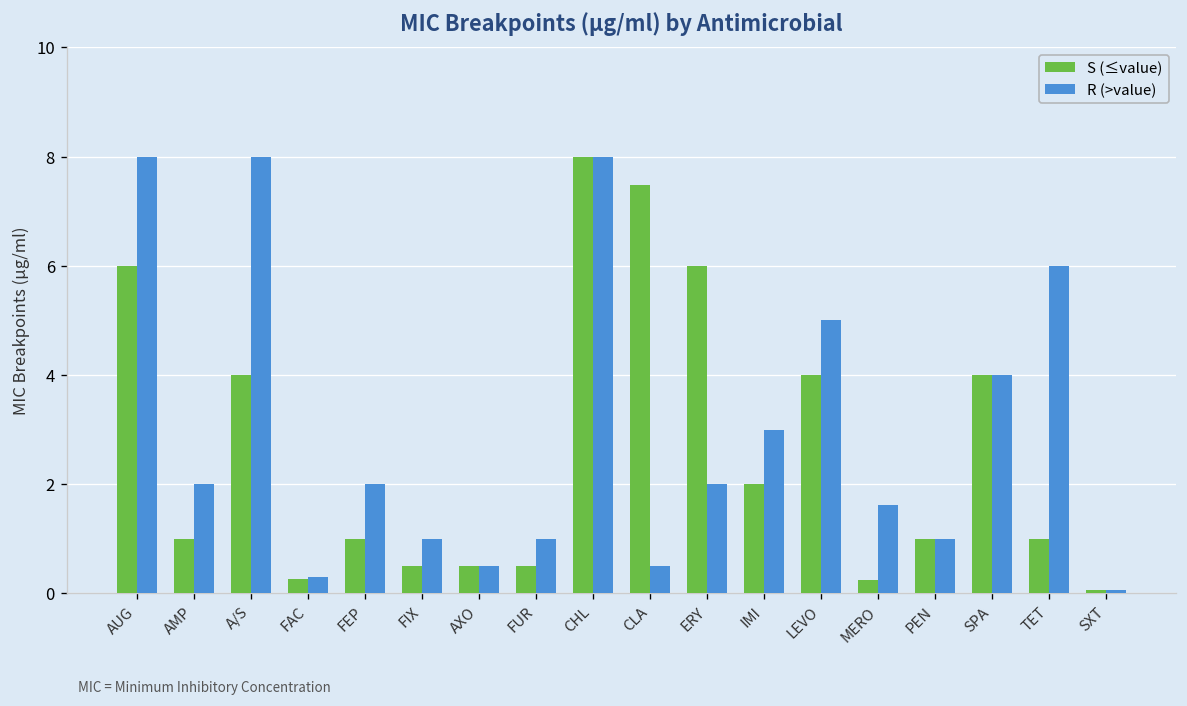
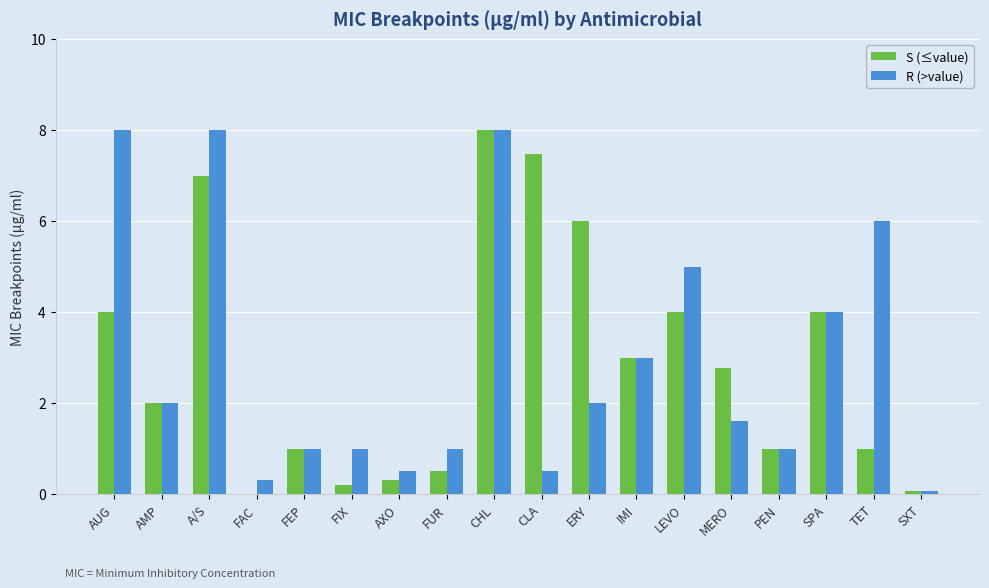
  {
    "S (≤value)": {
-     "AUG": 6,
-     "AMP": 1,
-     "A/S": 4,
-     "FAC": 0.3,
+     "AUG": 4,
+     "AMP": 2,
+     "A/S": 7,
+     "FAC": 0.0,
      "FEP": 1.0,
-     "FIX": 0.5,
-     "AXO": 0.5,
+     "FIX": 0.2,
+     "AXO": 0.3,
      "FUR": 0.5,
      "CHL": 8.0,
      "CLA": 7.5,
      "ERY": 6.0,
-     "IMI": 2,
+     "IMI": 3,
      "LEVO": 4.0,
-     "MERO": 0.3,
+     "MERO": 2.8,
      "PEN": 1.0,
      "SPA": 4.0,
      "TET": 1.0,
      "SXT": 0.1
    },
    "R (>value)": {
      "AUG": 8,
      "AMP": 2,
      "A/S": 8,
      "FAC": 0.3,
-     "FEP": 2,
+     "FEP": 1,
      "FIX": 1,
      "AXO": 0.5,
      "FUR": 1,
      "CHL": 8,
      "CLA": 0.5,
      "ERY": 2,
      "IMI": 3,
      "LEVO": 5,
      "MERO": 1.6,
      "PEN": 1,
      "SPA": 4,
      "TET": 6,
      "SXT": 0.1
    }
  }
